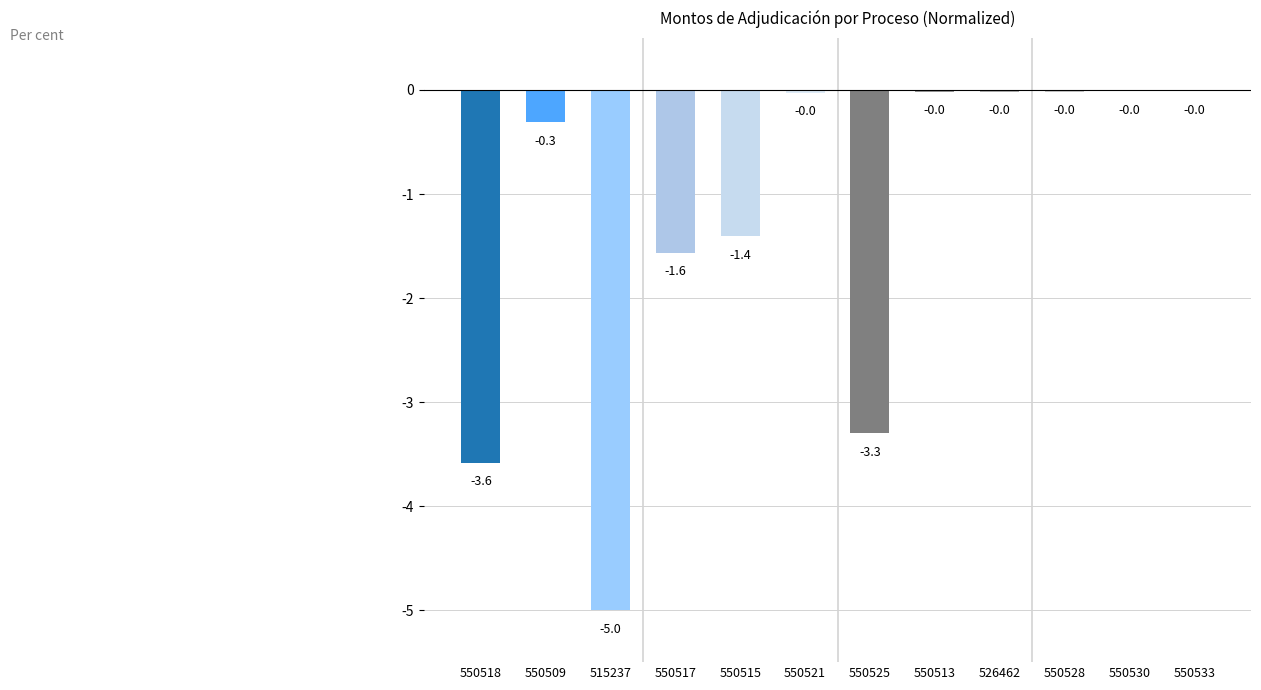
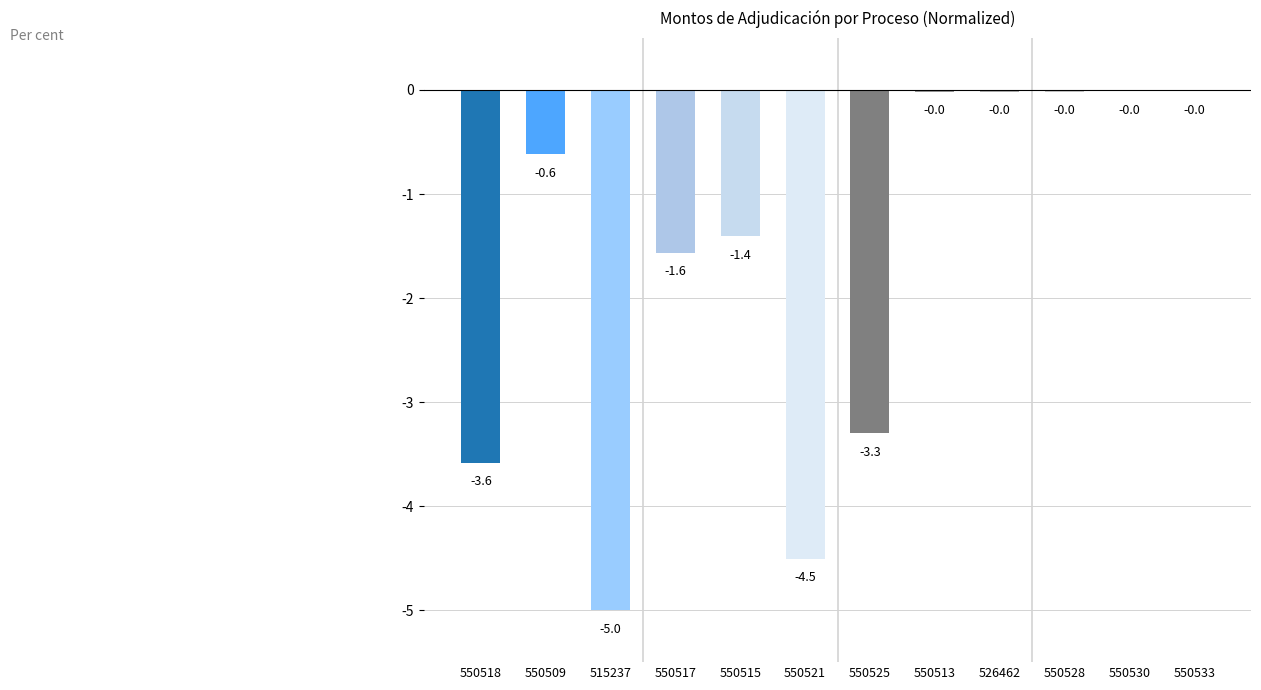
  {
    "550518": -3.6,
-   "550509": -0.3,
+   "550509": -0.6,
    "515237": -5.0,
    "550517": -1.6,
    "550515": -1.4,
-   "550521": -0.0,
+   "550521": -4.5,
    "550525": -3.3,
    "550513": -0.0,
    "526462": -0.0,
    "550528": -0.0,
    "550530": -0.0,
    "550533": -0.0
  }
